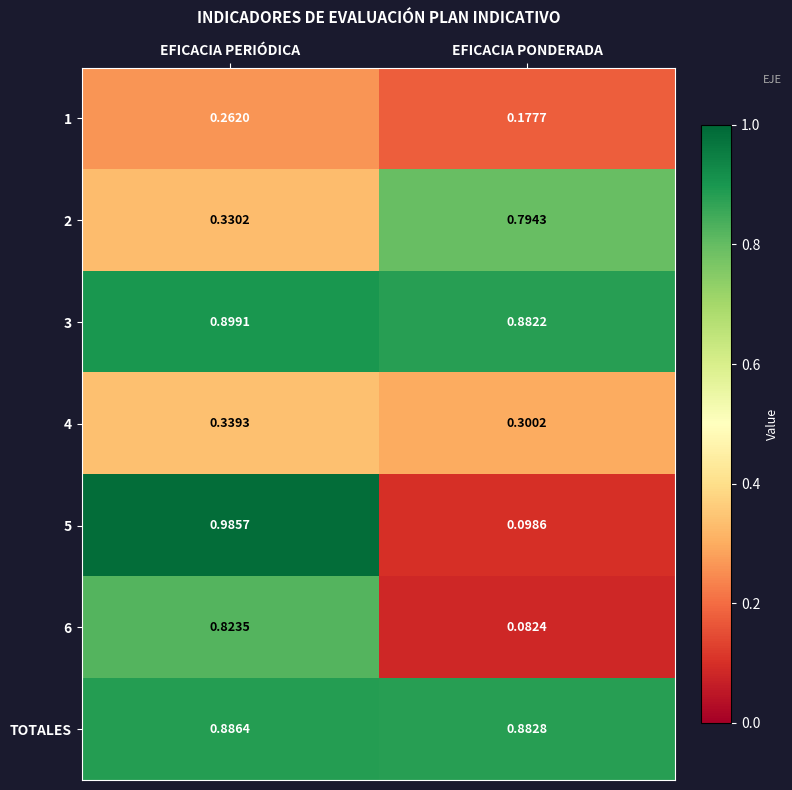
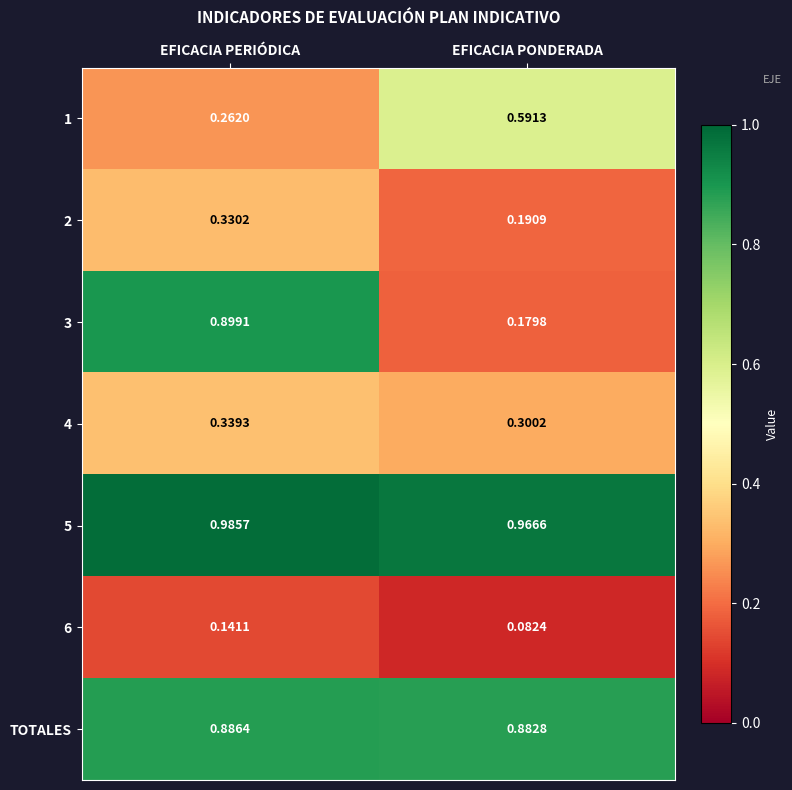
  {
    "1": {
      "EFICACIA PERIÓDICA": 0.2620,
-     "EFICACIA PONDERADA": 0.1777
+     "EFICACIA PONDERADA": 0.5913
    },
    "2": {
      "EFICACIA PERIÓDICA": 0.3302,
-     "EFICACIA PONDERADA": 0.7943
+     "EFICACIA PONDERADA": 0.1909
    },
    "3": {
      "EFICACIA PERIÓDICA": 0.8991,
-     "EFICACIA PONDERADA": 0.8822
+     "EFICACIA PONDERADA": 0.1798
    },
    "4": {
      "EFICACIA PERIÓDICA": 0.3393,
      "EFICACIA PONDERADA": 0.3002
    },
    "5": {
      "EFICACIA PERIÓDICA": 0.9857,
-     "EFICACIA PONDERADA": 0.0986
+     "EFICACIA PONDERADA": 0.9666
    },
    "6": {
-     "EFICACIA PERIÓDICA": 0.8235,
+     "EFICACIA PERIÓDICA": 0.1411,
      "EFICACIA PONDERADA": 0.0824
    },
    "TOTALES": {
      "EFICACIA PERIÓDICA": 0.8864,
      "EFICACIA PONDERADA": 0.8828
    }
  }
